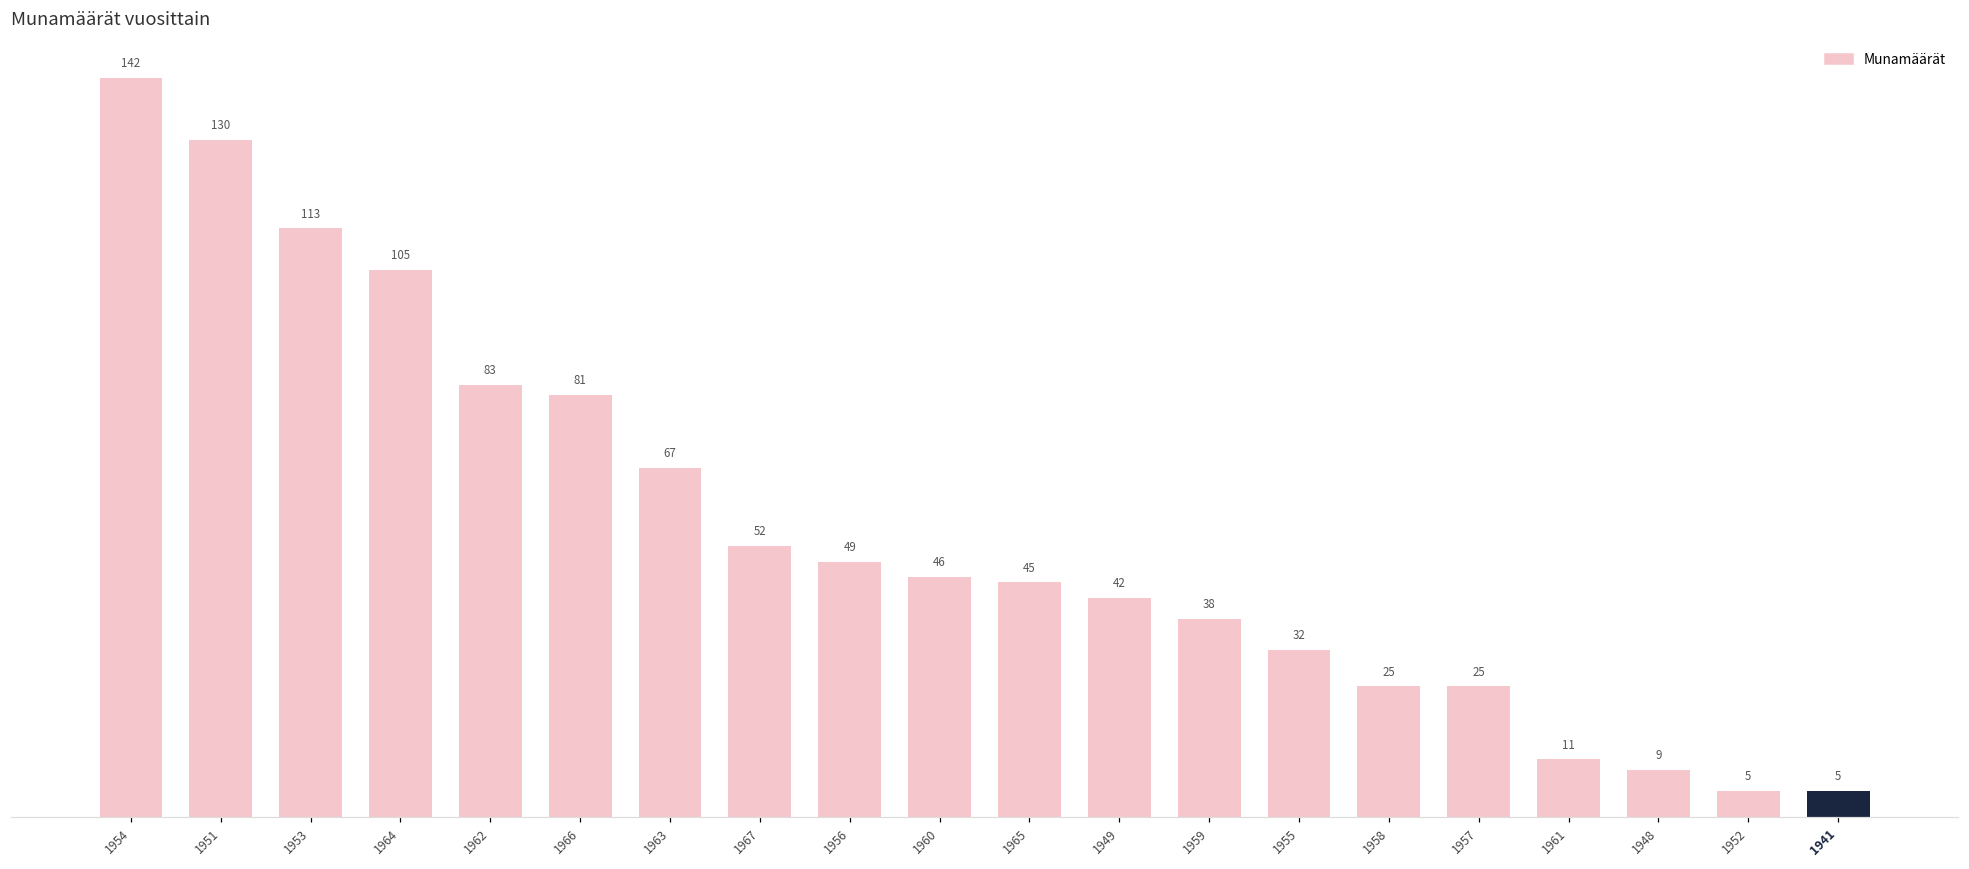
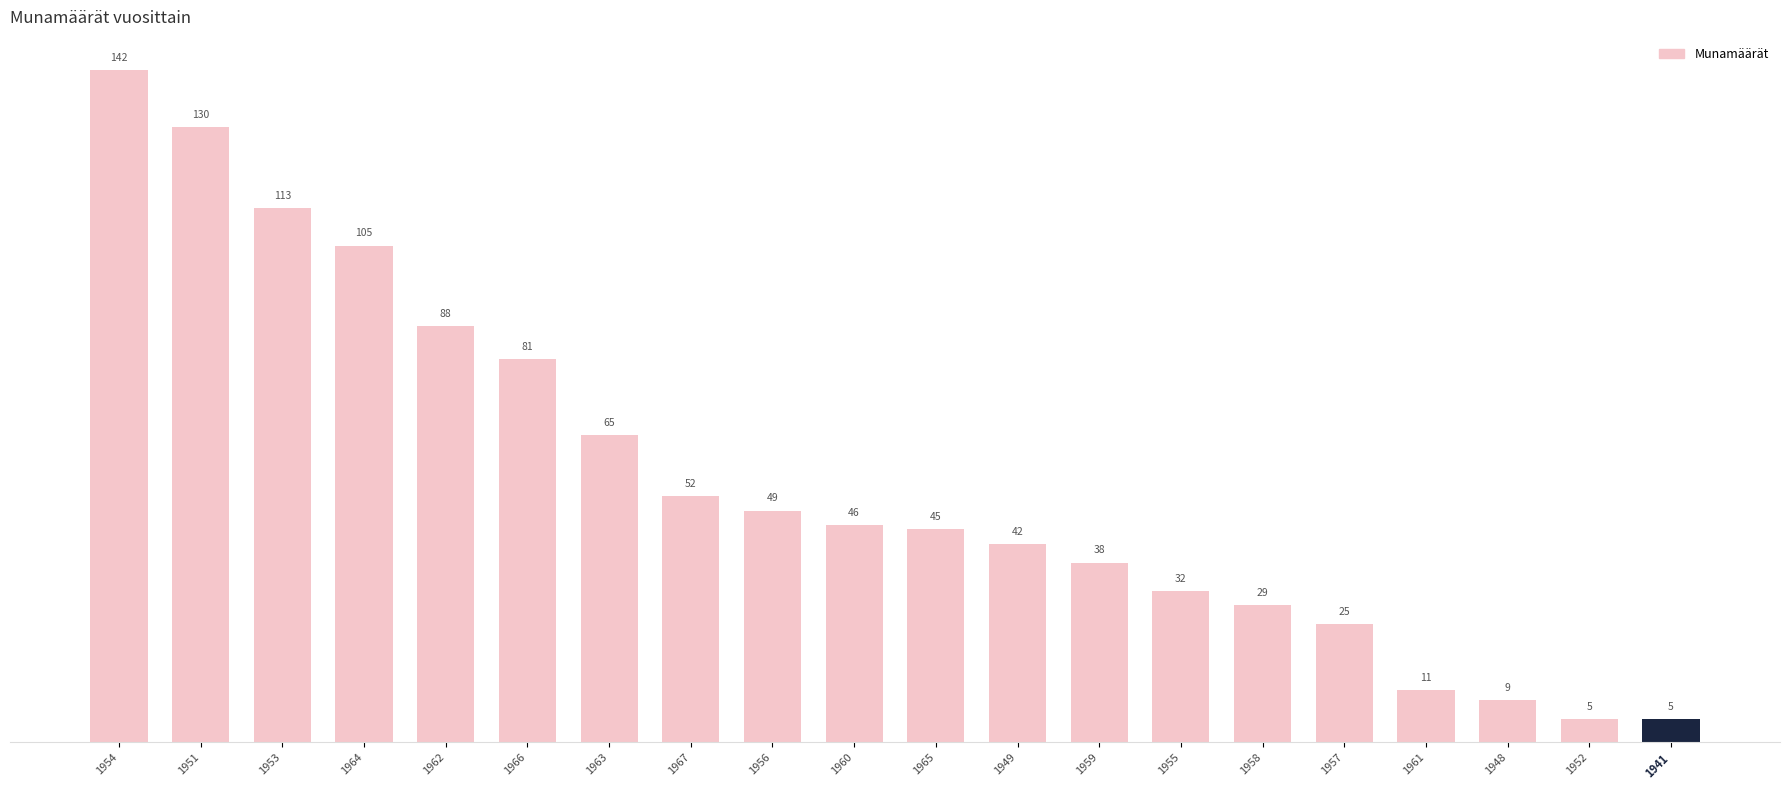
  {
    "1954": 142,
    "1951": 130,
    "1953": 113,
    "1964": 105,
-   "1962": 83,
+   "1962": 88,
    "1966": 81,
-   "1963": 67,
+   "1963": 65,
    "1967": 52,
    "1956": 49,
    "1960": 46,
    "1965": 45,
    "1949": 42,
    "1959": 38,
    "1955": 32,
-   "1958": 25,
+   "1958": 29,
    "1957": 25,
    "1961": 11,
    "1948": 9,
    "1952": 5,
    "1941": 5
  }
